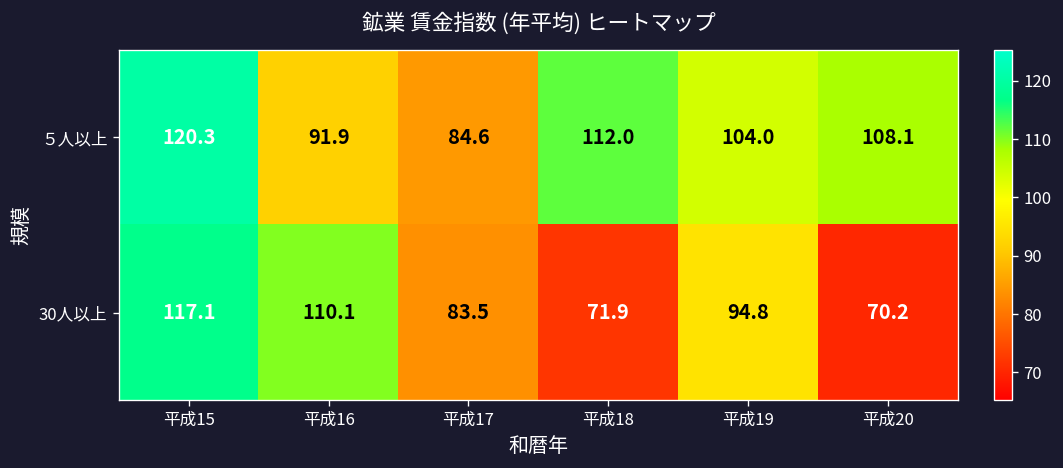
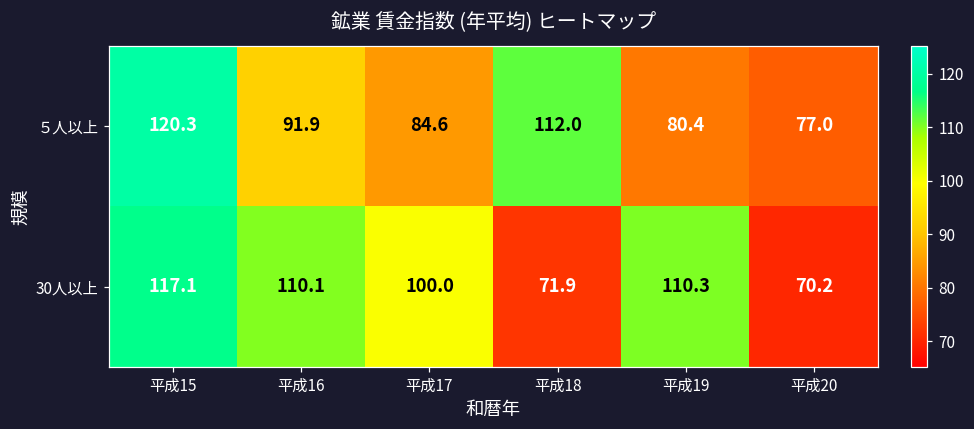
  {
    "５人以上": {
      "平成15": 120.3,
      "平成16": 91.9,
      "平成17": 84.6,
      "平成18": 112.0,
-     "平成19": 104.0,
-     "平成20": 108.1
+     "平成19": 80.4,
+     "平成20": 77.0
    },
    "30人以上": {
      "平成15": 117.1,
      "平成16": 110.1,
-     "平成17": 83.5,
+     "平成17": 100.0,
      "平成18": 71.9,
-     "平成19": 94.8,
+     "平成19": 110.3,
      "平成20": 70.2
    }
  }
